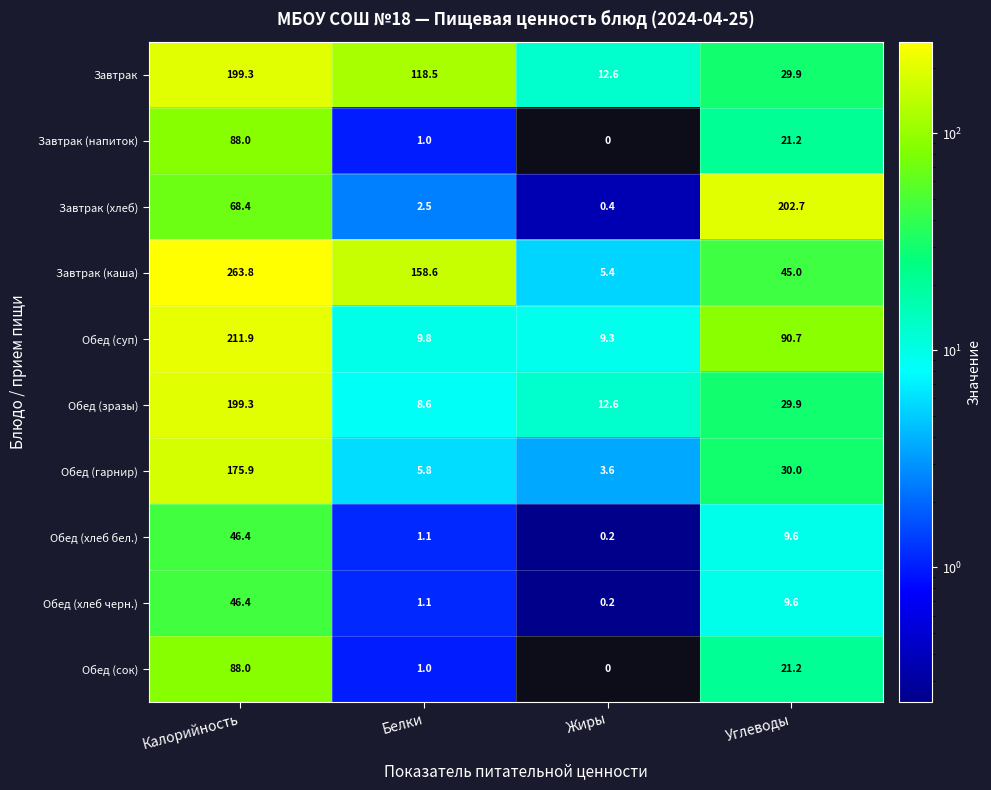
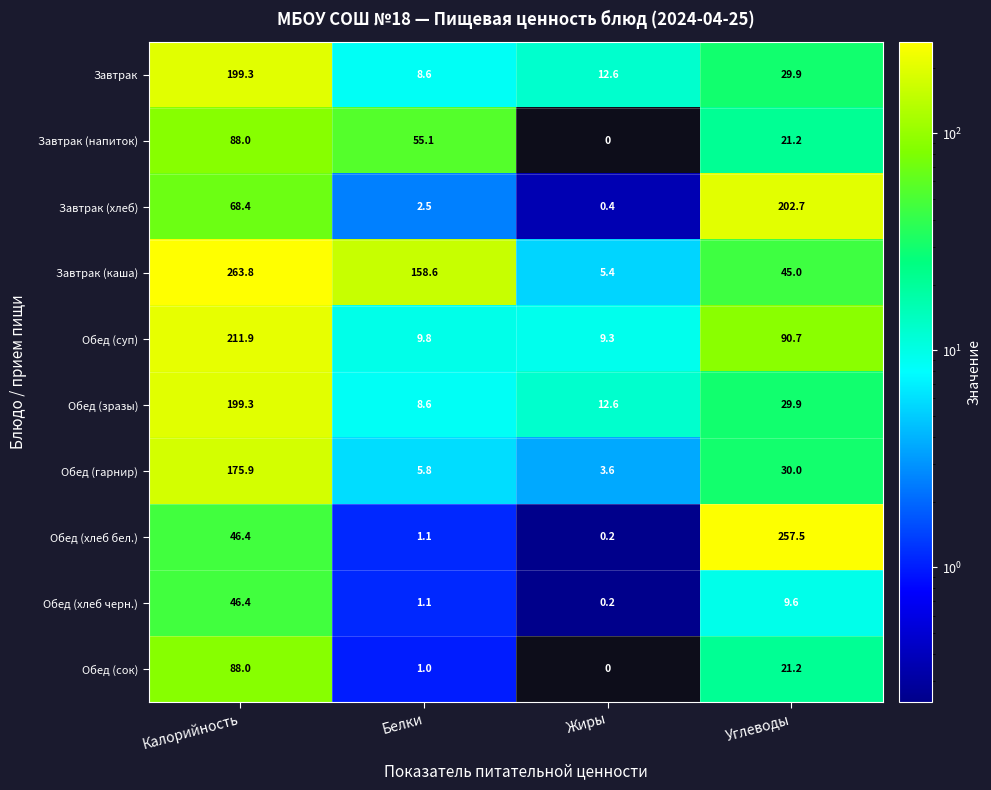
  {
    "Завтрак": {
      "Калорийность": 199.3,
-     "Белки": 118.5,
+     "Белки": 8.6,
      "Жиры": 12.6,
      "Углеводы": 29.9
    },
    "Завтрак (напиток)": {
      "Калорийность": 88.0,
-     "Белки": 1.0,
+     "Белки": 55.1,
      "Жиры": 0,
      "Углеводы": 21.2
    },
    "Завтрак (хлеб)": {
      "Калорийность": 68.4,
      "Белки": 2.5,
      "Жиры": 0.4,
      "Углеводы": 202.7
    },
    "Завтрак (каша)": {
      "Калорийность": 263.8,
      "Белки": 158.6,
      "Жиры": 5.4,
      "Углеводы": 45.0
    },
    "Обед (суп)": {
      "Калорийность": 211.9,
      "Белки": 9.8,
      "Жиры": 9.3,
      "Углеводы": 90.7
    },
    "Обед (зразы)": {
      "Калорийность": 199.3,
      "Белки": 8.6,
      "Жиры": 12.6,
      "Углеводы": 29.9
    },
    "Обед (гарнир)": {
      "Калорийность": 175.9,
      "Белки": 5.8,
      "Жиры": 3.6,
      "Углеводы": 30.0
    },
    "Обед (хлеб бел.)": {
      "Калорийность": 46.4,
      "Белки": 1.1,
      "Жиры": 0.2,
-     "Углеводы": 9.6
+     "Углеводы": 257.5
    },
    "Обед (хлеб черн.)": {
      "Калорийность": 46.4,
      "Белки": 1.1,
      "Жиры": 0.2,
      "Углеводы": 9.6
    },
    "Обед (сок)": {
      "Калорийность": 88.0,
      "Белки": 1.0,
      "Жиры": 0,
      "Углеводы": 21.2
    }
  }
